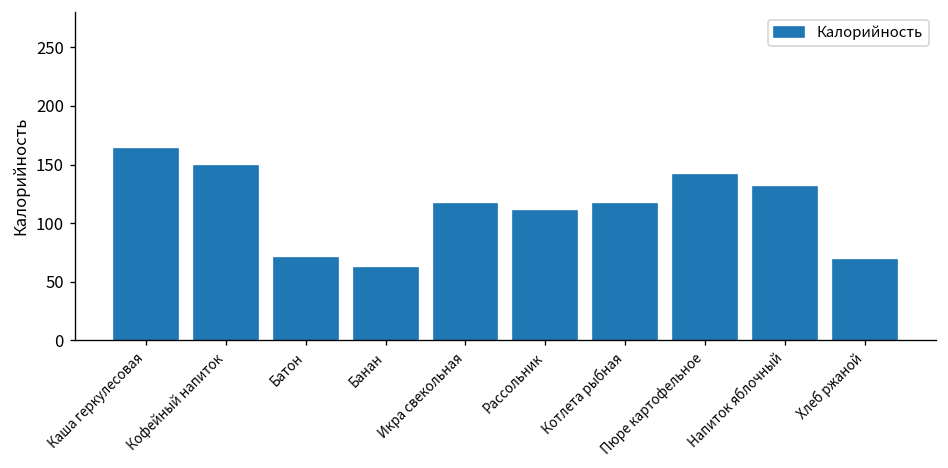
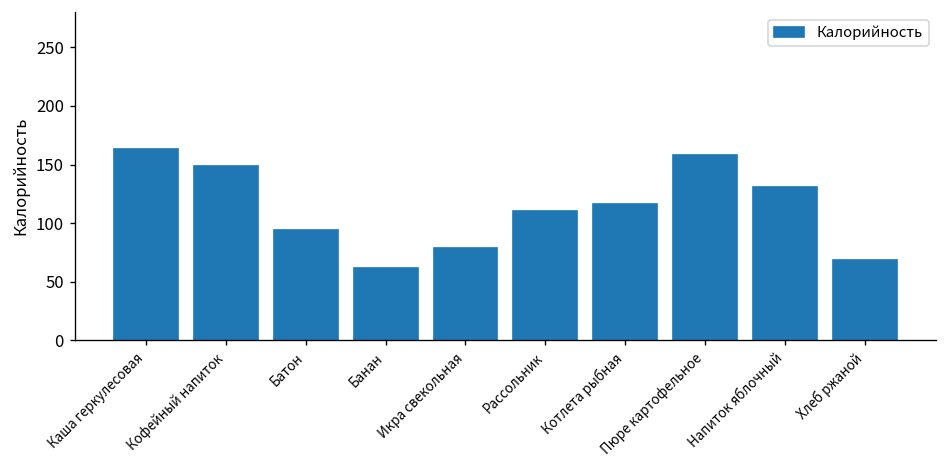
  {
    "Каша геркулесовая": 160,
    "Кофейный напиток": 150,
-   "Батон": 70,
+   "Батон": 90,
    "Банан": 60,
-   "Икра свекольная": 120,
+   "Икра свекольная": 80,
    "Рассольник": 110,
    "Котлета рыбная": 120,
-   "Пюре картофельное": 140,
+   "Пюре картофельное": 160,
    "Напиток яблочный": 130,
    "Хлеб ржаной": 70
  }
